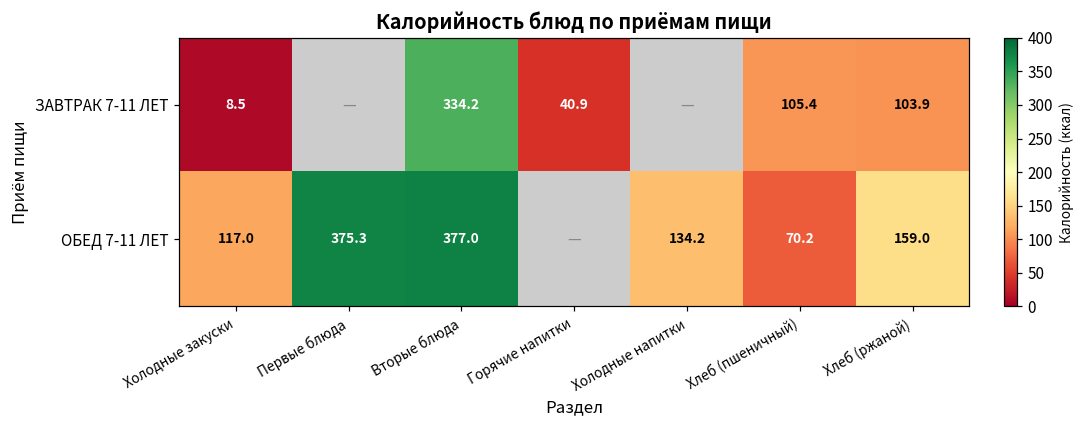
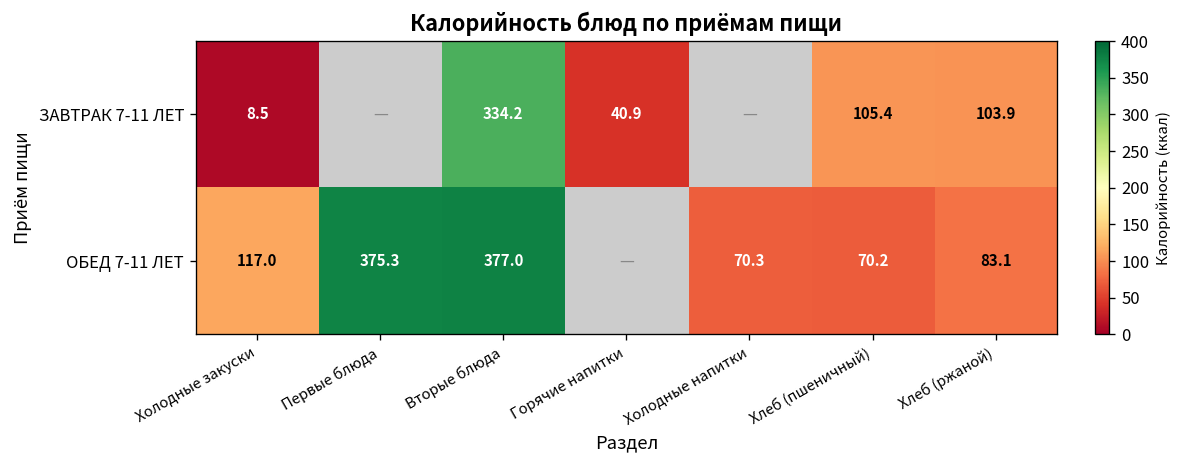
  {
    "ЗАВТРАК 7-11 ЛЕТ": {
      "Холодные закуски": 8.5,
      "Вторые блюда": 334.2,
      "Горячие напитки": 40.9,
      "Хлеб (пшеничный)": 105.4,
      "Хлеб (ржаной)": 103.9
    },
    "ОБЕД 7-11 ЛЕТ": {
      "Холодные закуски": 117.0,
      "Первые блюда": 375.3,
      "Вторые блюда": 377.0,
-     "Холодные напитки": 134.2,
+     "Холодные напитки": 70.3,
      "Хлеб (пшеничный)": 70.2,
-     "Хлеб (ржаной)": 159.0
+     "Хлеб (ржаной)": 83.1
    }
  }
